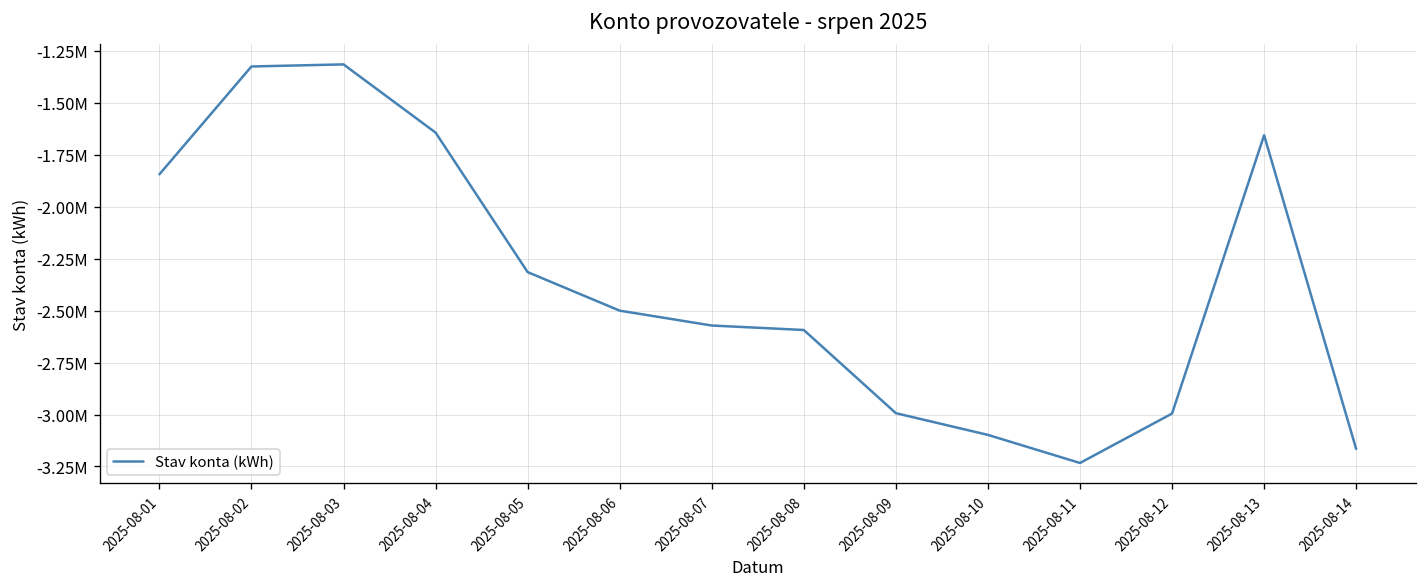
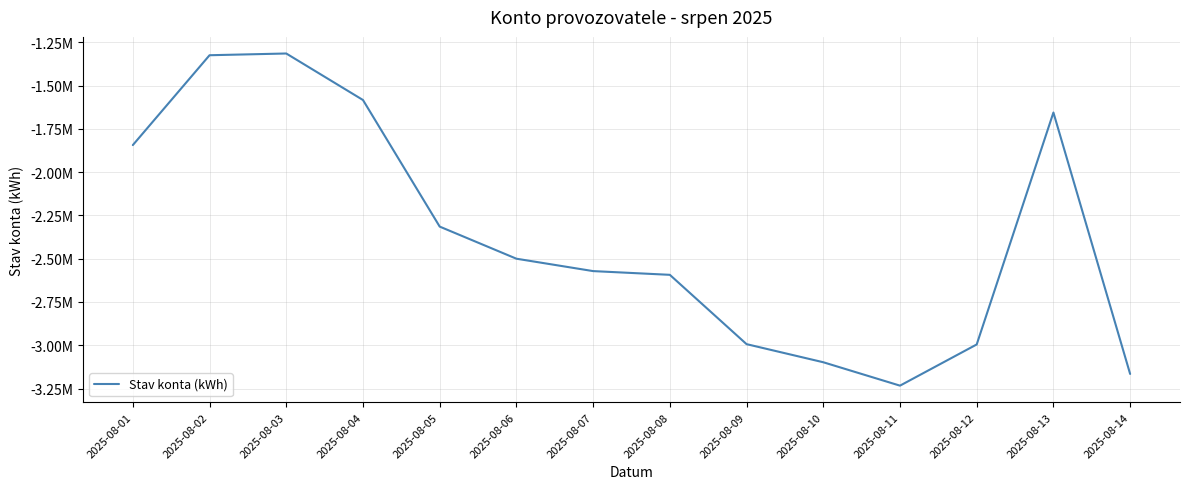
  {
    "2025-08-01": -1840000,
    "2025-08-02": -1320000,
    "2025-08-03": -1310000,
-   "2025-08-04": -1640000,
+   "2025-08-04": -1580000,
    "2025-08-05": -2310000,
    "2025-08-06": -2500000,
    "2025-08-07": -2570000,
    "2025-08-08": -2590000,
    "2025-08-09": -2990000,
    "2025-08-10": -3100000,
    "2025-08-11": -3230000,
    "2025-08-12": -3000000,
    "2025-08-13": -1660000,
    "2025-08-14": -3170000
  }
